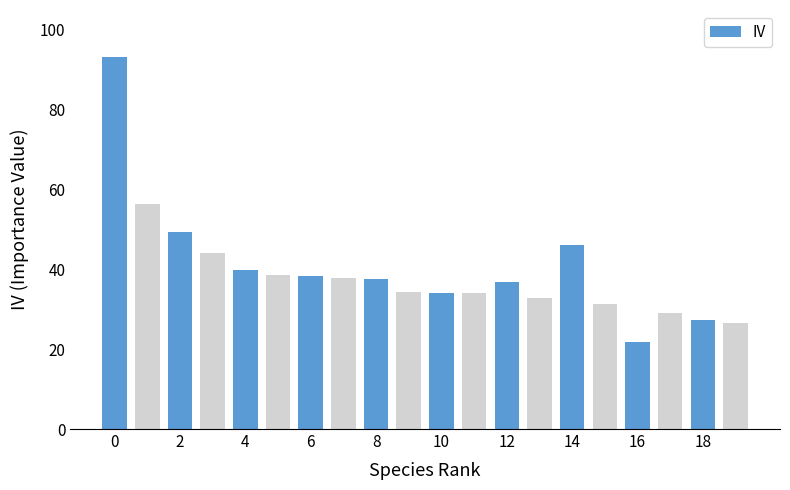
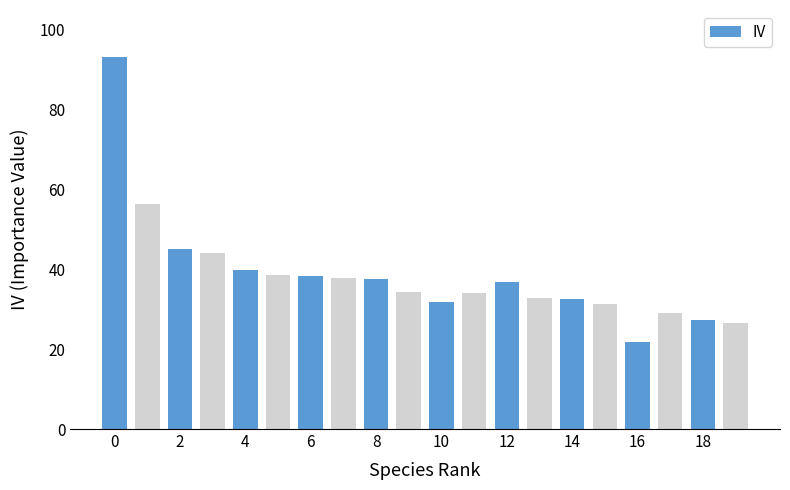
  {
    "0": 93,
-   "2": 49,
+   "2": 45,
    "4": 40,
    "6": 38,
    "8": 37,
-   "10": 34,
+   "10": 32,
    "12": 37,
-   "14": 46,
+   "14": 33,
    "16": 22,
    "18": 27
  }
